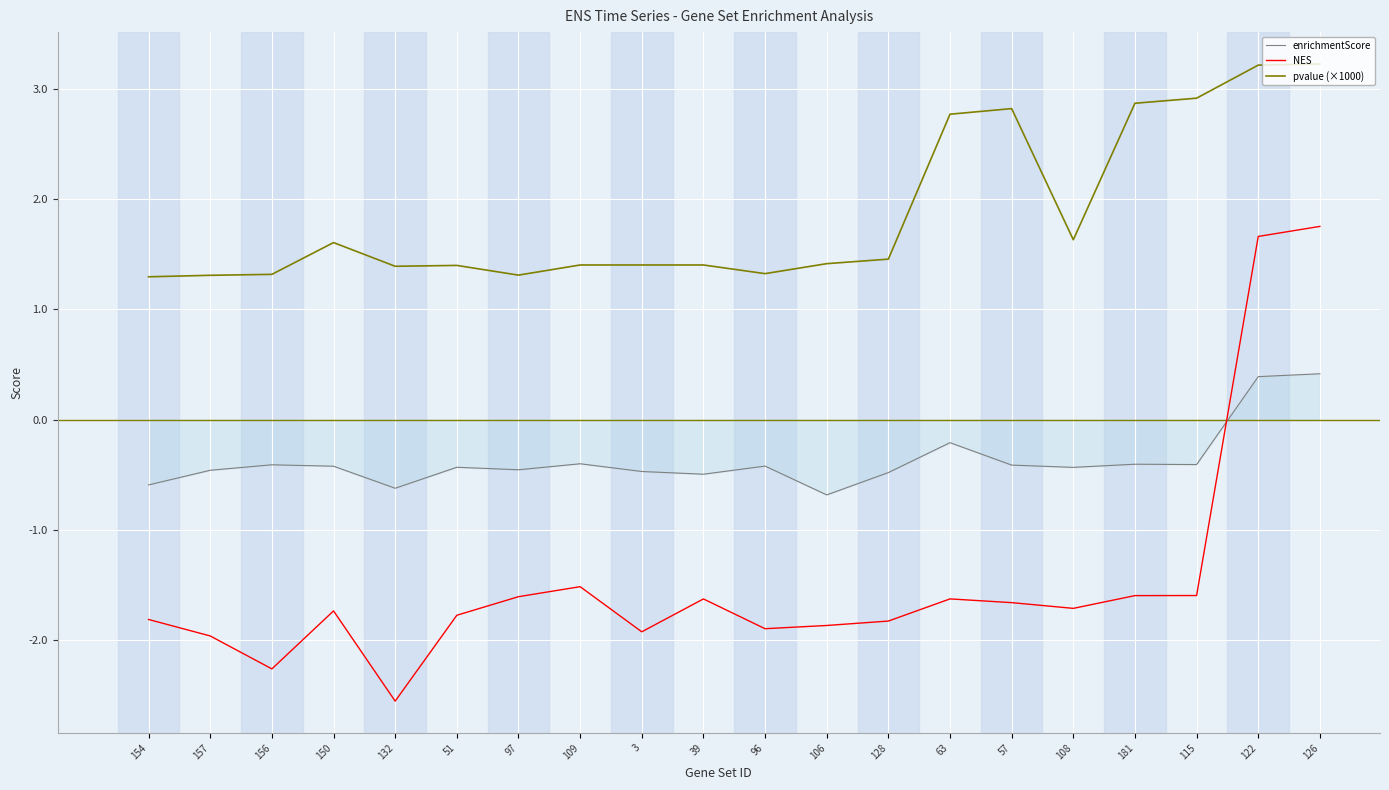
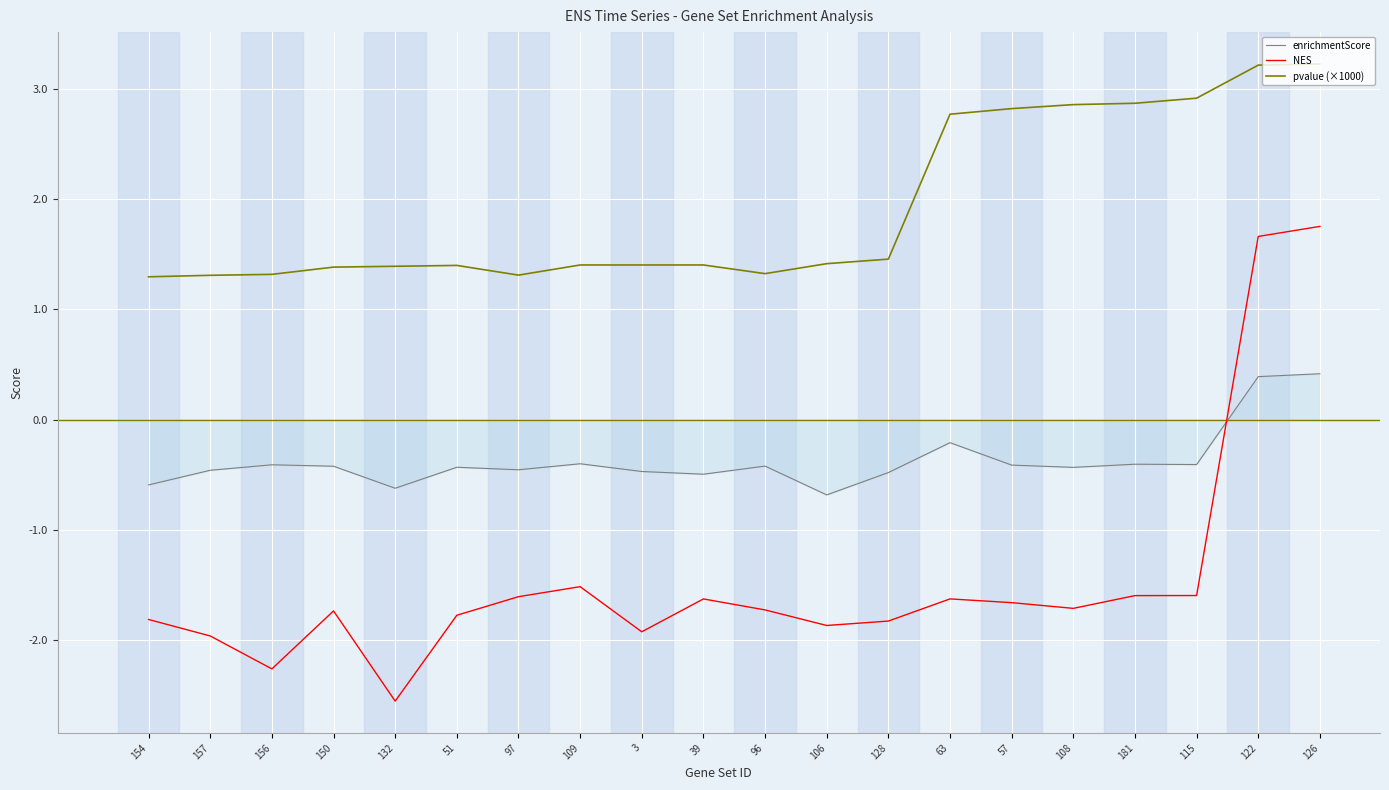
  {
    "enrichmentScore": {
      "154": -0.59,
      "157": -0.46,
      "156": -0.41,
      "150": -0.42,
      "132": -0.62,
      "51": -0.43,
      "97": -0.46,
      "109": -0.40,
      "3": -0.47,
      "39": -0.50,
      "96": -0.42,
      "106": -0.68,
      "128": -0.48,
      "63": -0.21,
      "57": -0.41,
      "108": -0.43,
      "181": -0.40,
      "115": -0.41
    },
    "NES": {
      "154": -1.81,
      "157": -1.96,
      "156": -2.26,
      "150": -1.74,
      "132": -2.55,
      "51": -1.77,
      "97": -1.61,
      "109": -1.52,
      "3": -1.92,
      "39": -1.63,
-     "96": -1.90,
+     "96": -1.73,
      "106": -1.87,
      "128": -1.83,
      "63": -1.63,
      "57": -1.66,
      "108": -1.71,
      "181": -1.60,
      "115": -1.60,
      "122": 1.66,
      "126": 1.75
    },
    "pvalue (×1000)": {
      "154": 1.30,
      "157": 1.31,
      "156": 1.32,
-     "150": 1.61,
+     "150": 1.38,
      "132": 1.39,
      "51": 1.40,
      "97": 1.31,
      "109": 1.40,
      "3": 1.40,
      "39": 1.40,
      "96": 1.32,
      "106": 1.41,
      "128": 1.46,
      "63": 2.77,
      "57": 2.82,
-     "108": 1.63,
+     "108": 2.86,
      "181": 2.87,
      "115": 2.92,
      "122": 3.22
    }
  }
